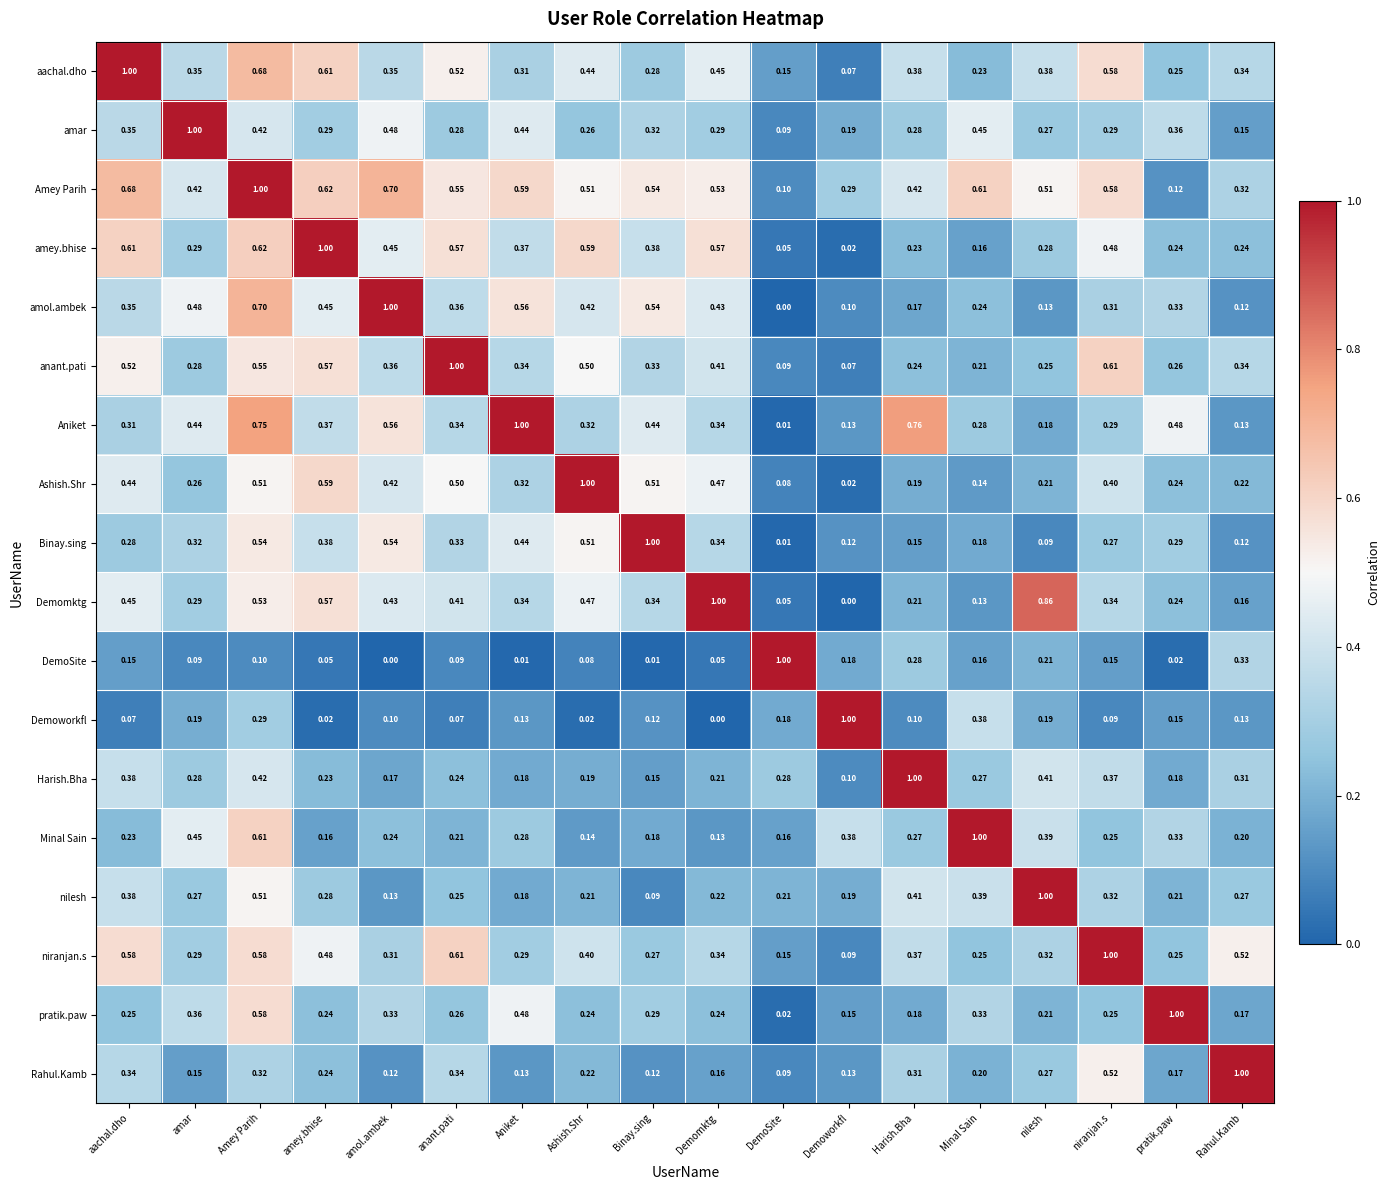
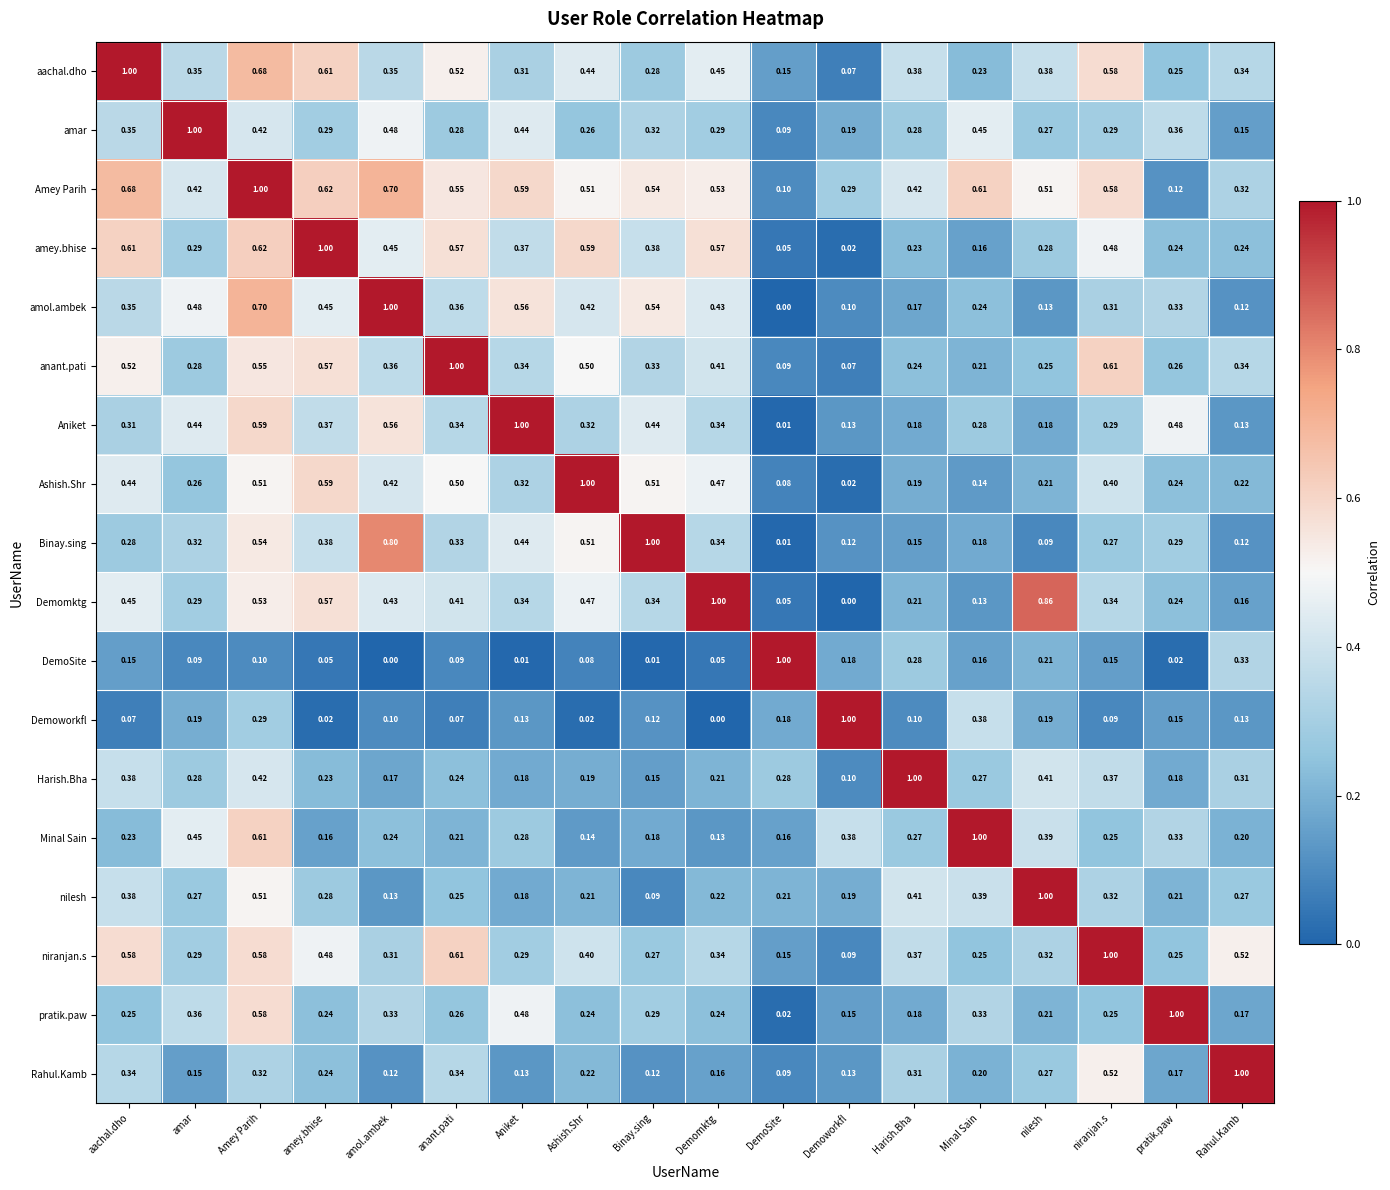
  {
    "Aniket": {
      "aachal.dho": 0.31,
      "amar": 0.44,
-     "Amey Parih": 0.75,
+     "Amey Parih": 0.59,
      "amey.bhise": 0.37,
      "amol.ambek": 0.56,
      "anant.pati": 0.34,
      "Aniket": 1.00,
      "Ashish.Shr": 0.32,
      "Binay.sing": 0.44,
      "Demomktg": 0.34,
      "DemoSite": 0.01,
      "Demoworkfl": 0.13,
-     "Harish.Bha": 0.76,
+     "Harish.Bha": 0.18,
      "Minal Sain": 0.28,
      "nilesh": 0.18,
      "niranjan.s": 0.29,
      "pratik.paw": 0.48,
      "Rahul.Kamb": 0.13
    },
    "Binay.sing": {
      "aachal.dho": 0.28,
      "amar": 0.32,
      "Amey Parih": 0.54,
      "amey.bhise": 0.38,
-     "amol.ambek": 0.54,
+     "amol.ambek": 0.80,
      "anant.pati": 0.33,
      "Aniket": 0.44,
      "Ashish.Shr": 0.51,
      "Binay.sing": 1.00,
      "Demomktg": 0.34,
      "DemoSite": 0.01,
      "Demoworkfl": 0.12,
      "Harish.Bha": 0.15,
      "Minal Sain": 0.18,
      "nilesh": 0.09,
      "niranjan.s": 0.27,
      "pratik.paw": 0.29,
      "Rahul.Kamb": 0.12
    }
  }
